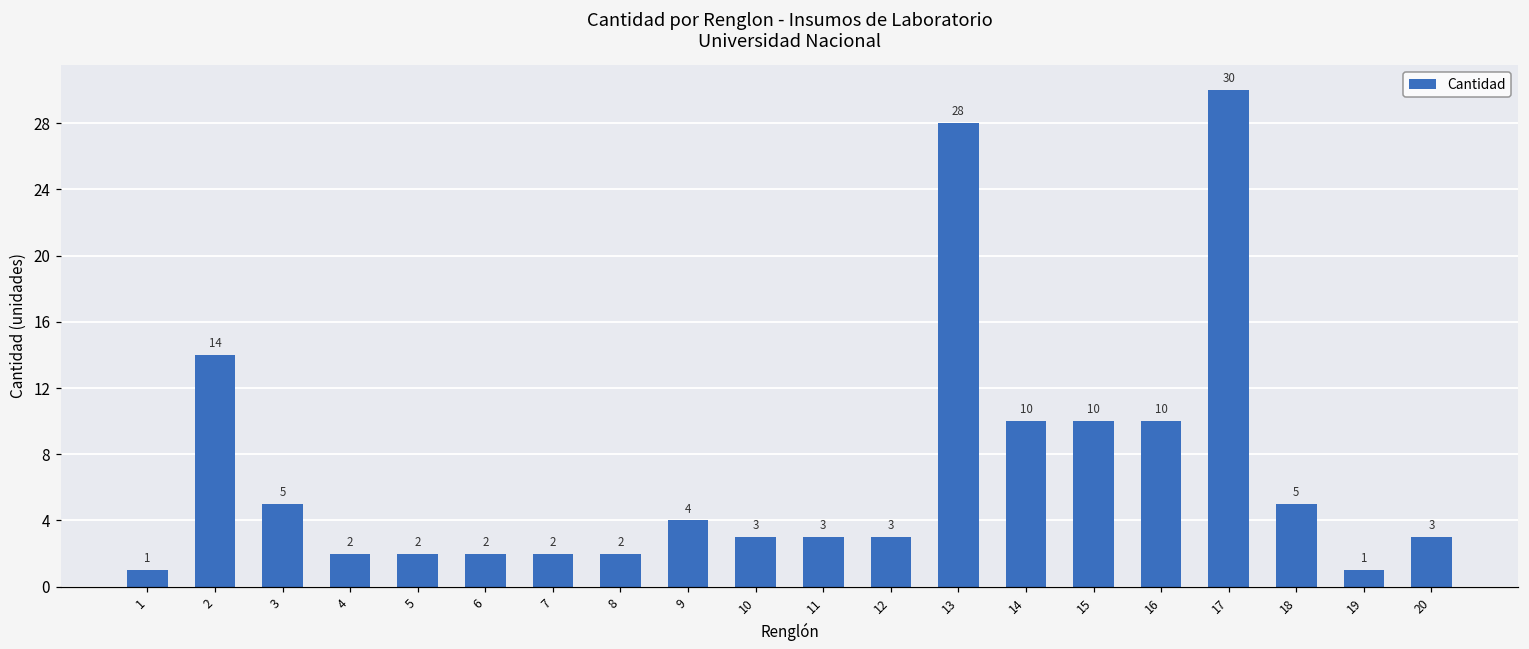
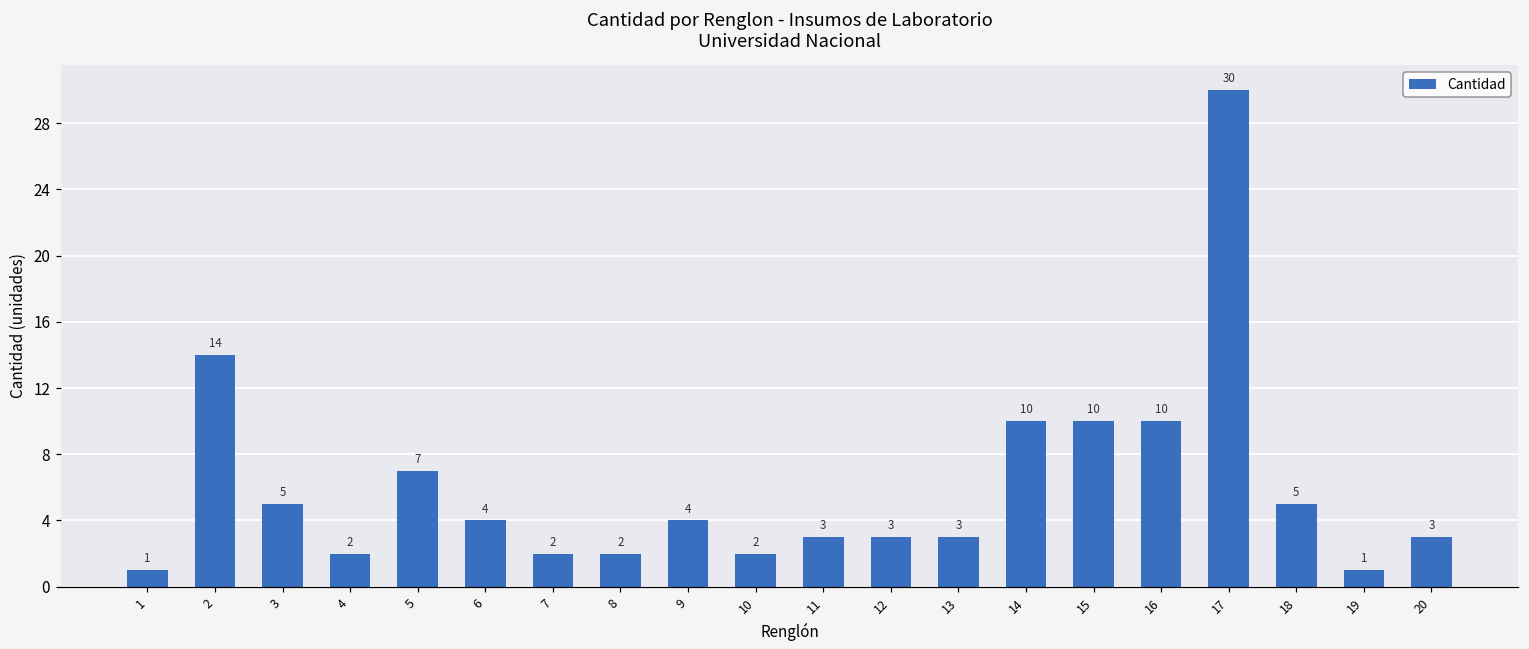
  {
    "1": 1,
    "2": 14,
    "3": 5,
    "4": 2,
-   "5": 2,
-   "6": 2,
+   "5": 7,
+   "6": 4,
    "7": 2,
    "8": 2,
    "9": 4,
-   "10": 3,
+   "10": 2,
    "11": 3,
    "12": 3,
-   "13": 28,
+   "13": 3,
    "14": 10,
    "15": 10,
    "16": 10,
    "17": 30,
    "18": 5,
    "19": 1,
    "20": 3
  }
